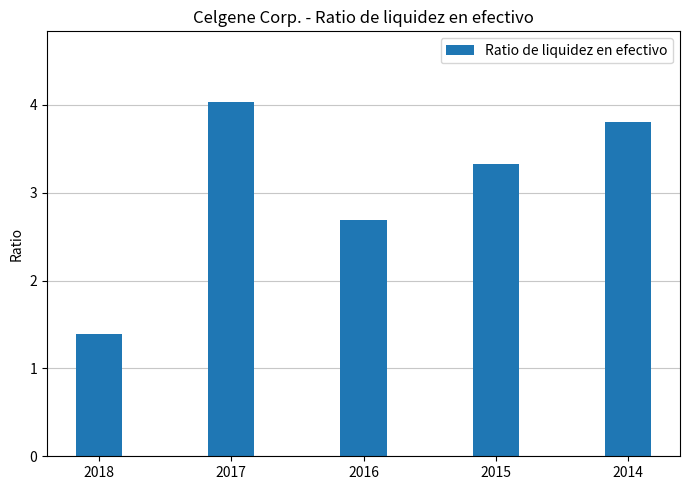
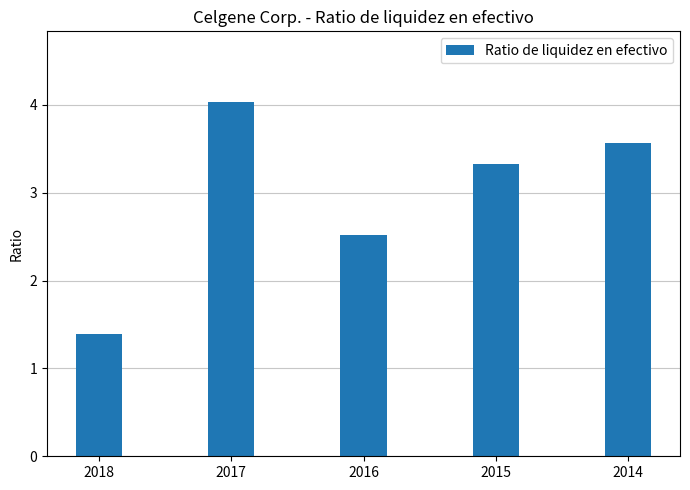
  {
    "2018": 1.4,
    "2017": 4.0,
-   "2016": 2.7,
+   "2016": 2.5,
    "2015": 3.3,
-   "2014": 3.8
+   "2014": 3.6
  }
